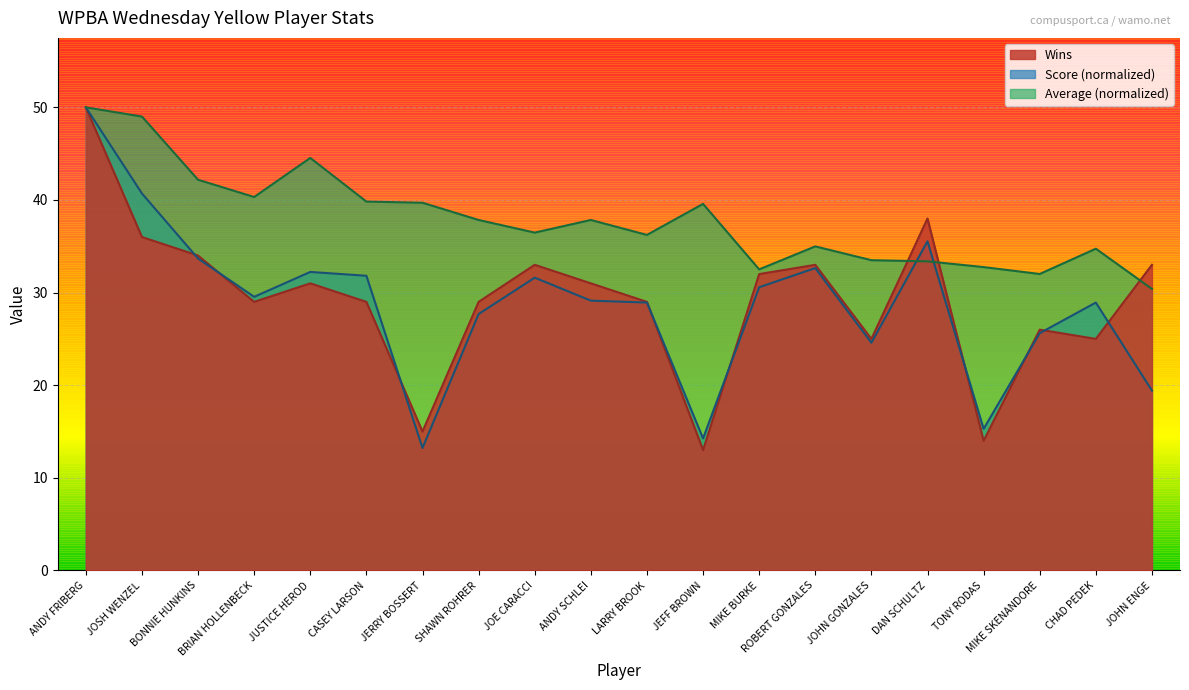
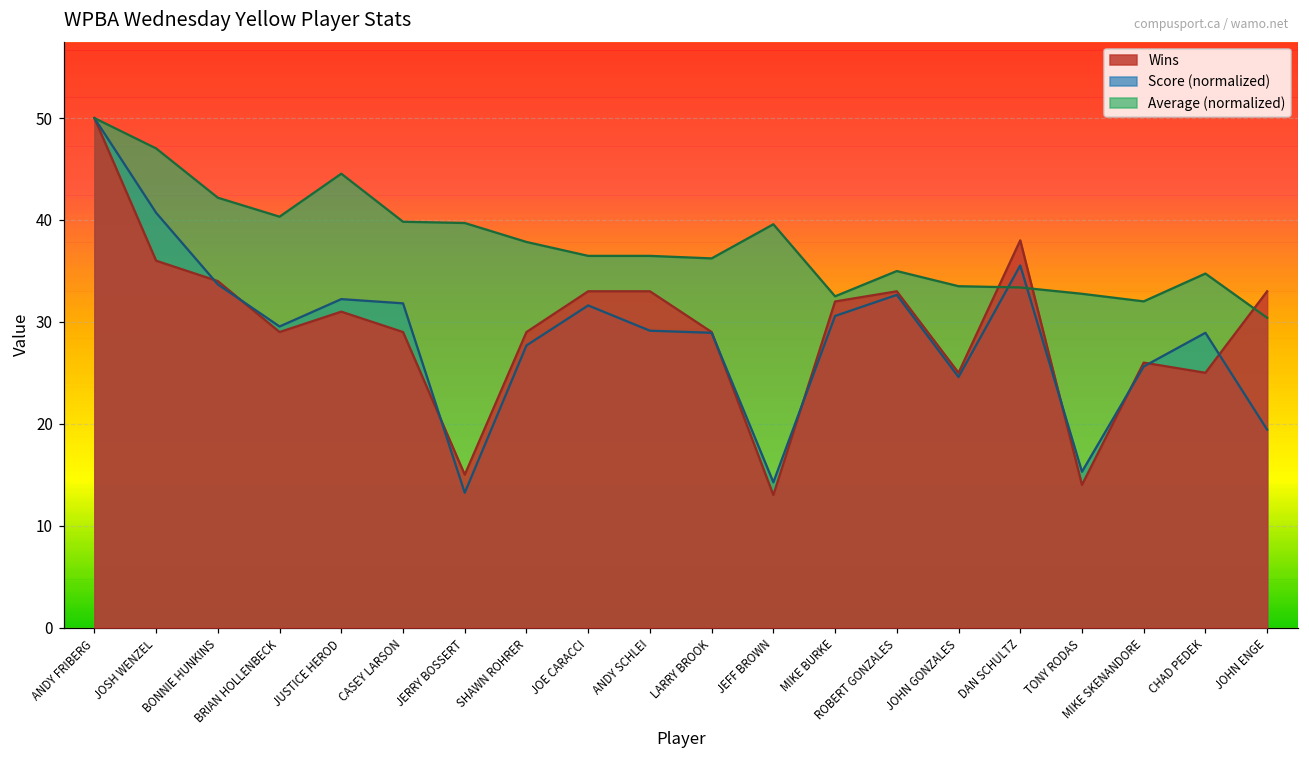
  {
    "Wins": {
      "JOSH WENZEL": 36,
      "BONNIE HUNKINS": 34,
      "BRIAN HOLLENBECK": 29,
      "JUSTICE HEROD": 31,
      "CASEY LARSON": 29,
      "JERRY BOSSERT": 15,
      "SHAWN ROHRER": 29,
      "JOE CARACCI": 33,
-     "ANDY SCHLEI": 31,
+     "ANDY SCHLEI": 33,
      "JEFF BROWN": 13,
      "MIKE BURKE": 32,
      "ROBERT GONZALES": 33,
      "JOHN GONZALES": 25,
      "DAN SCHULTZ": 38,
      "TONY RODAS": 14,
      "MIKE SKENANDORE": 26,
      "CHAD PEDEK": 25,
      "JOHN ENGE": 33
    },
    "Score (normalized)": {
      "JOSH WENZEL": 41,
      "BONNIE HUNKINS": 34,
      "BRIAN HOLLENBECK": 30,
      "JUSTICE HEROD": 32,
      "CASEY LARSON": 32,
      "JERRY BOSSERT": 13,
      "SHAWN ROHRER": 28,
      "JOE CARACCI": 32,
      "ANDY SCHLEI": 29,
      "JEFF BROWN": 14,
      "MIKE BURKE": 31,
      "ROBERT GONZALES": 33,
      "JOHN GONZALES": 25,
      "DAN SCHULTZ": 36,
      "TONY RODAS": 15,
      "MIKE SKENANDORE": 26,
      "CHAD PEDEK": 29,
      "JOHN ENGE": 19
    },
    "Average (normalized)": {
-     "JOSH WENZEL": 49,
+     "JOSH WENZEL": 47,
      "BONNIE HUNKINS": 42,
      "BRIAN HOLLENBECK": 40,
      "JUSTICE HEROD": 45,
      "CASEY LARSON": 40,
      "JERRY BOSSERT": 40,
      "SHAWN ROHRER": 38,
      "JOE CARACCI": 36,
-     "ANDY SCHLEI": 38,
+     "ANDY SCHLEI": 36,
      "LARRY BROOK": 36,
      "JEFF BROWN": 40,
      "MIKE BURKE": 33,
      "ROBERT GONZALES": 35,
      "JOHN GONZALES": 33,
      "DAN SCHULTZ": 33,
      "TONY RODAS": 33,
      "MIKE SKENANDORE": 32,
      "CHAD PEDEK": 35,
      "JOHN ENGE": 30
    }
  }
